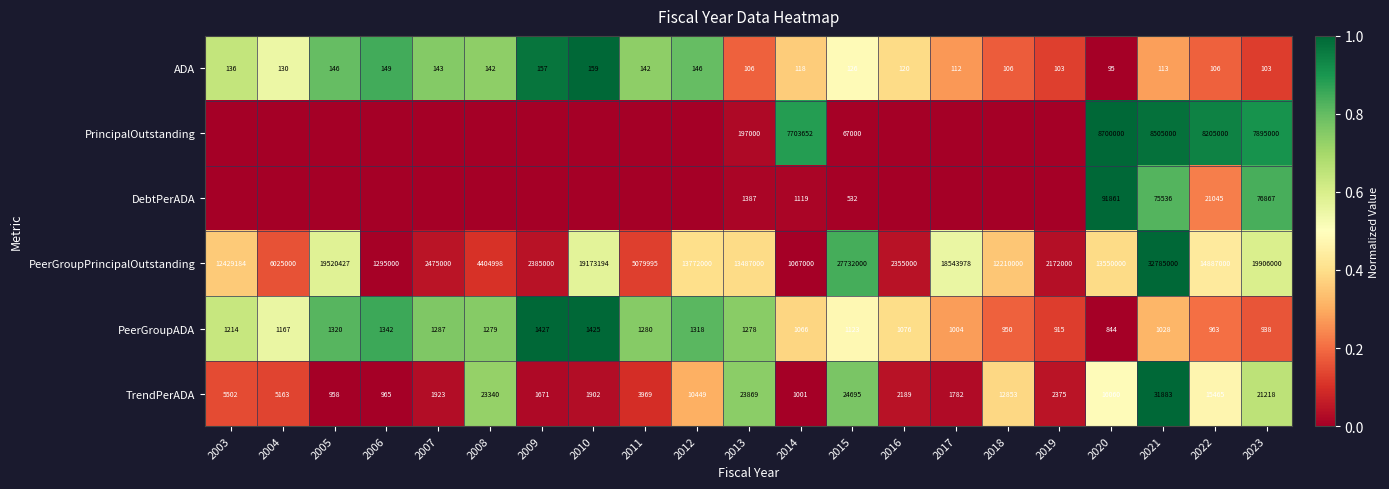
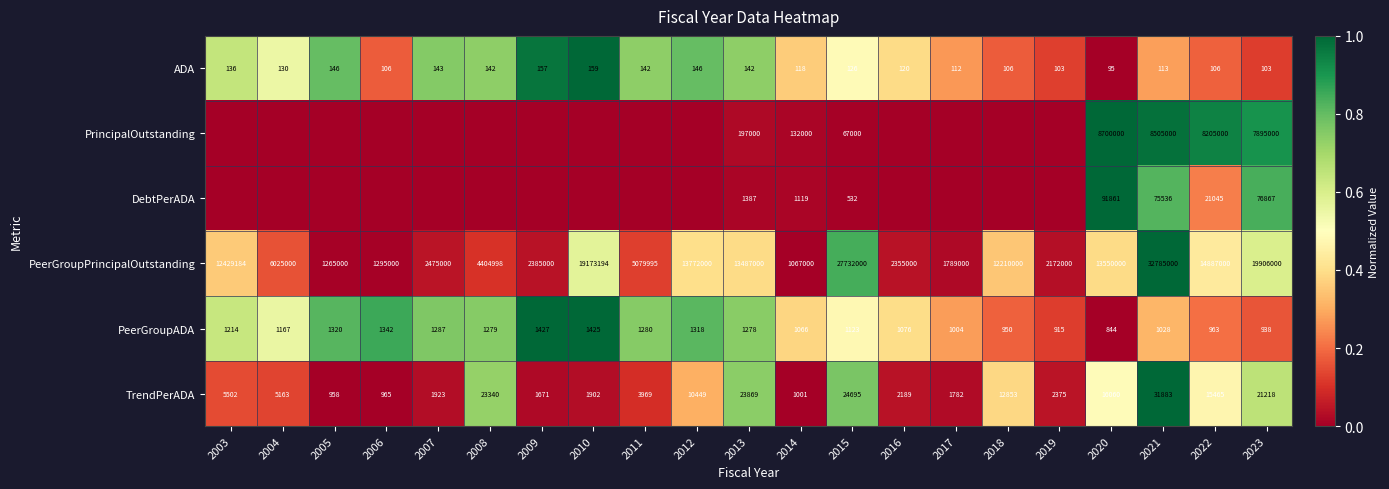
  {
    "ADA": {
      "2003": 136,
      "2004": 130,
      "2005": 146,
-     "2006": 149,
+     "2006": 106,
      "2007": 143,
      "2008": 142,
      "2009": 157,
      "2010": 159,
      "2011": 142,
      "2012": 146,
-     "2013": 106,
+     "2013": 142,
      "2014": 118,
      "2015": 126,
      "2016": 120,
      "2017": 112,
      "2018": 106,
      "2019": 103,
      "2020": 95,
      "2021": 113,
      "2022": 106,
      "2023": 103
    },
    "PrincipalOutstanding": {
      "2013": 197000,
-     "2014": 7703652,
+     "2014": 132000,
      "2015": 67000,
      "2020": 8700000,
      "2021": 8505000,
      "2022": 8205000,
      "2023": 7895000
    },
    "DebtPerADA": {
      "2013": 1387,
      "2014": 1119,
      "2015": 532,
      "2020": 91861,
      "2021": 75536,
      "2022": 21045,
      "2023": 76867
    },
    "PeerGroupPrincipalOutstanding": {
      "2003": 12429184,
      "2004": 6025000,
-     "2005": 19520427,
+     "2005": 1265000,
      "2006": 1295000,
      "2007": 2475000,
      "2008": 4404998,
      "2009": 2385000,
      "2010": 19173194,
      "2011": 5079995,
      "2012": 13772000,
      "2013": 13487000,
      "2014": 1067000,
      "2015": 27732000,
      "2016": 2355000,
-     "2017": 18543978,
+     "2017": 1789000,
      "2018": 12210000,
      "2019": 2172000,
      "2020": 13550000,
      "2021": 32785000,
      "2022": 14887000,
      "2023": 19906000
    },
    "PeerGroupADA": {
      "2003": 1214,
      "2004": 1167,
      "2005": 1320,
      "2006": 1342,
      "2007": 1287,
      "2008": 1279,
      "2009": 1427,
      "2010": 1425,
      "2011": 1280,
      "2012": 1318,
      "2013": 1278,
      "2014": 1066,
      "2015": 1123,
      "2016": 1076,
      "2017": 1004,
      "2018": 950,
      "2019": 915,
      "2020": 844,
      "2021": 1028,
      "2022": 963,
      "2023": 938
    },
    "TrendPerADA": {
      "2003": 5502,
      "2004": 5163,
      "2005": 958,
      "2006": 965,
      "2007": 1923,
      "2008": 23340,
      "2009": 1671,
      "2010": 1902,
      "2011": 3969,
      "2012": 10449,
      "2013": 23869,
      "2014": 1001,
      "2015": 24695,
      "2016": 2189,
      "2017": 1782,
      "2018": 12853,
      "2019": 2375,
      "2020": 16060,
      "2021": 31883,
      "2022": 15465,
      "2023": 21218
    }
  }
